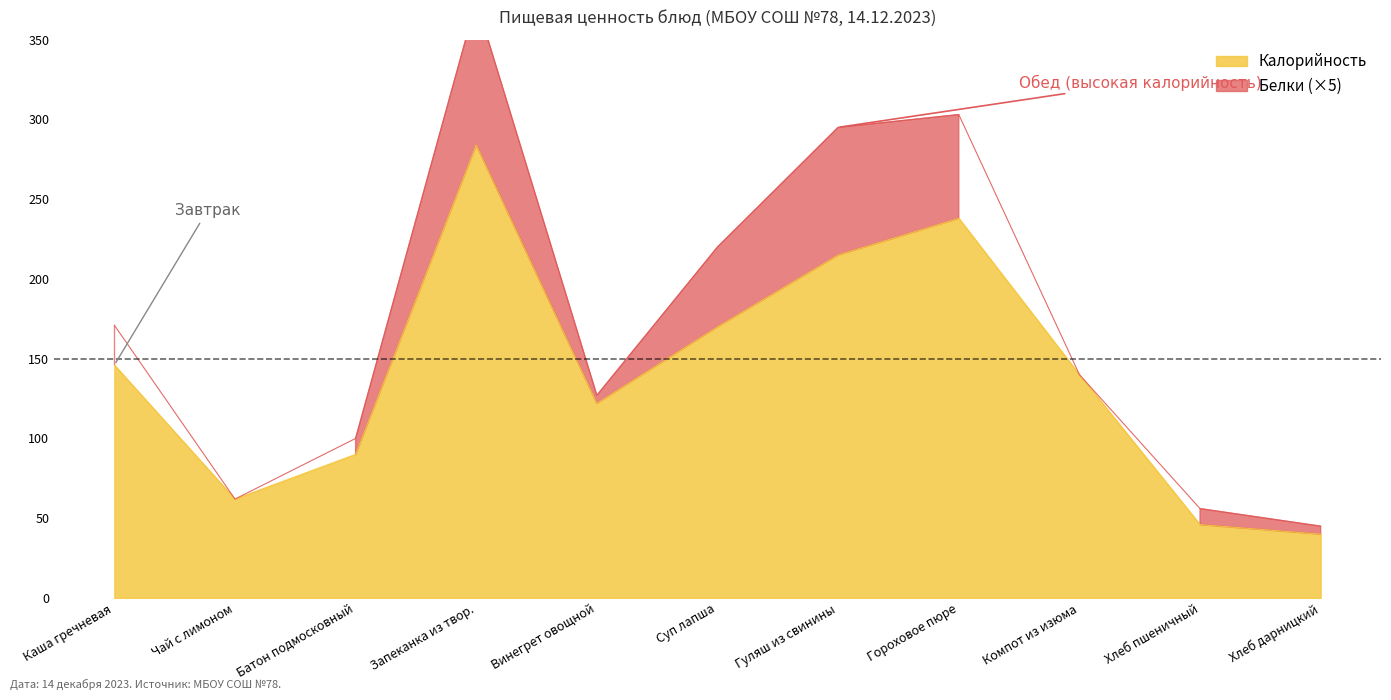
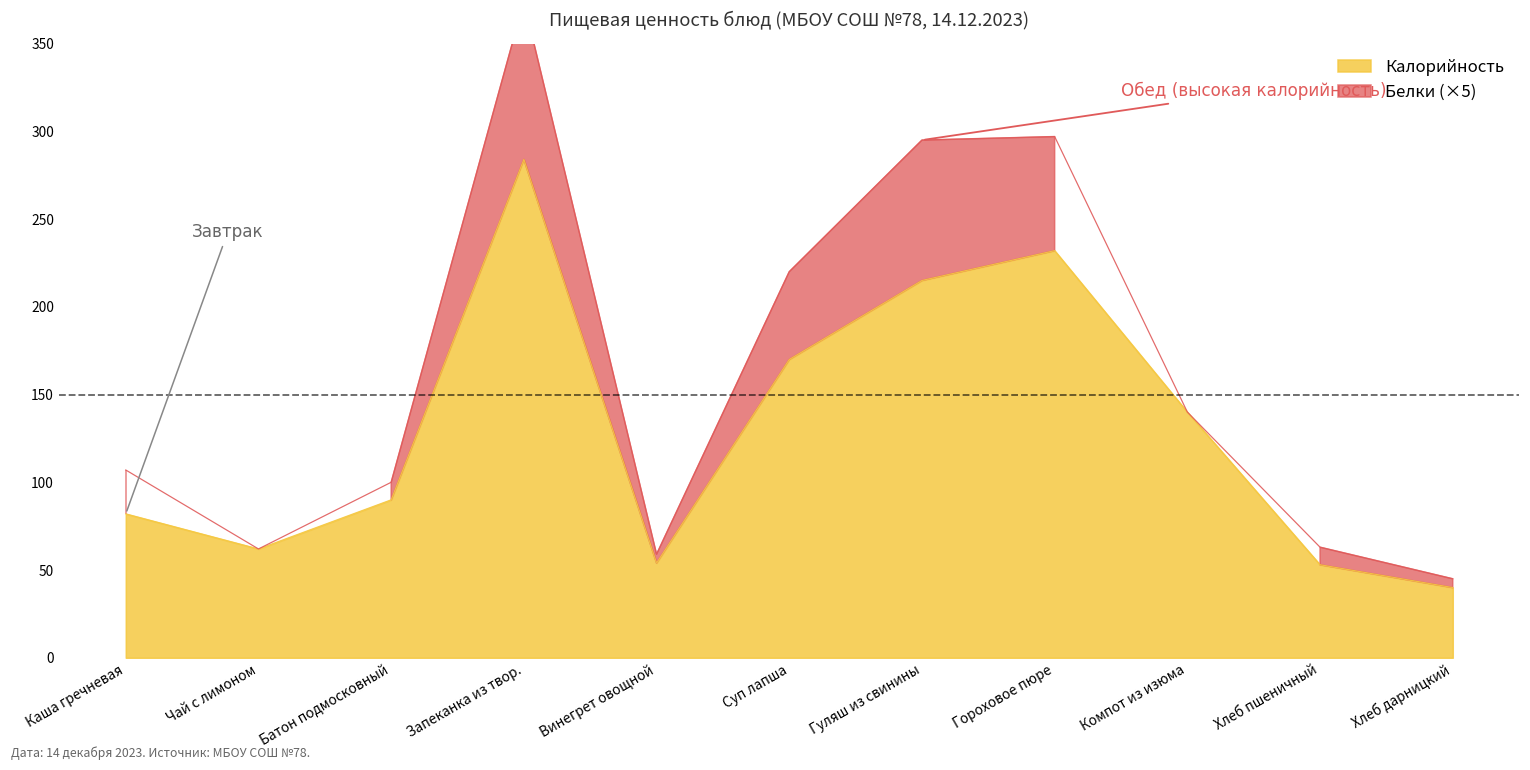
  {
    "Калорийность": {
-     "Каша гречневая": 146,
+     "Каша гречневая": 82,
      "Батон подмосковный": 90,
      "Запеканка из твор.": 284,
-     "Винегрет овощной": 122,
+     "Винегрет овощной": 54,
      "Суп лапша": 170,
      "Гуляш из свинины": 215,
-     "Гороховое пюре": 238,
-     "Хлеб пшеничный": 46,
+     "Гороховое пюре": 232,
+     "Хлеб пшеничный": 53,
      "Хлеб дарницкий": 40
    }
  }
